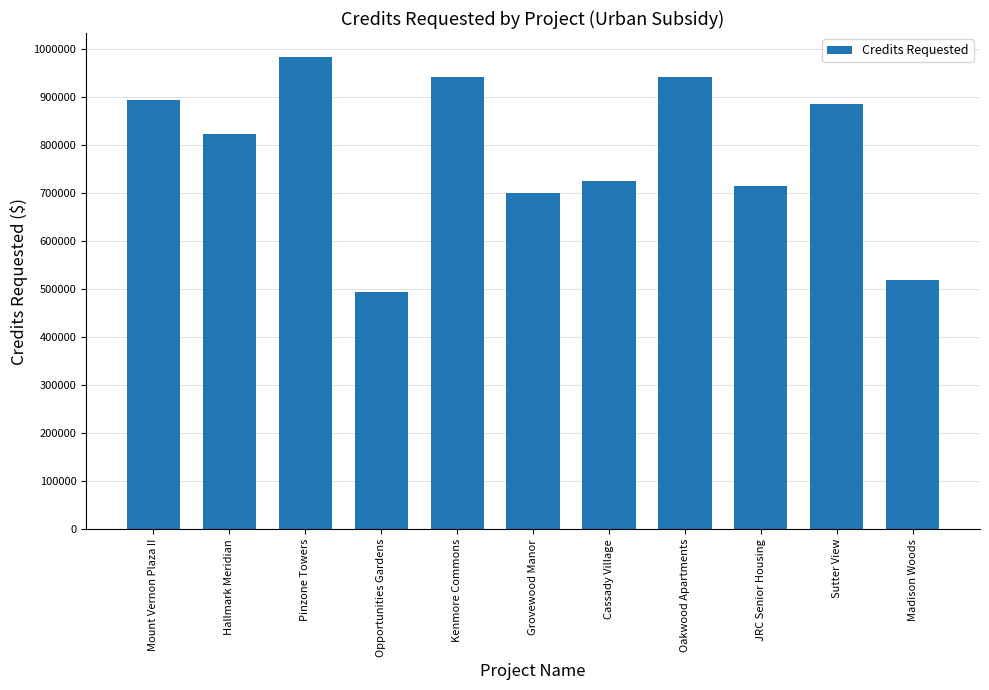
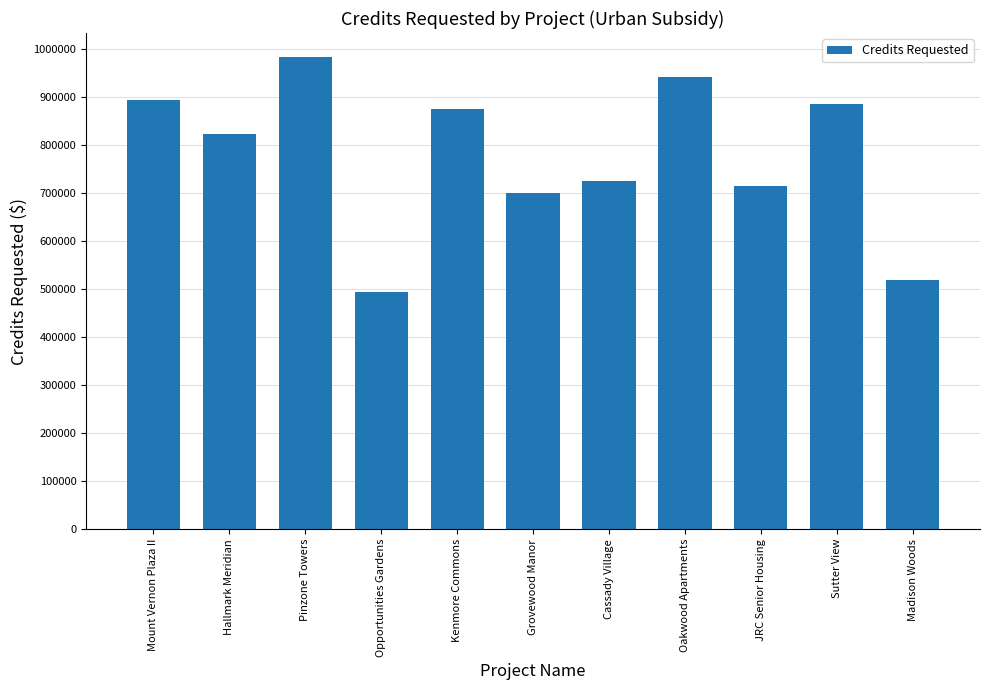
  {
    "Mount Vernon Plaza II": 900000,
    "Hallmark Meridian": 820000,
    "Pinzone Towers": 990000,
    "Opportunities Gardens": 500000,
-   "Kenmore Commons": 940000,
+   "Kenmore Commons": 880000,
    "Grovewood Manor": 700000,
    "Cassady Village": 730000,
    "Oakwood Apartments": 940000,
    "JRC Senior Housing": 720000,
    "Sutter View": 890000,
    "Madison Woods": 520000
  }
